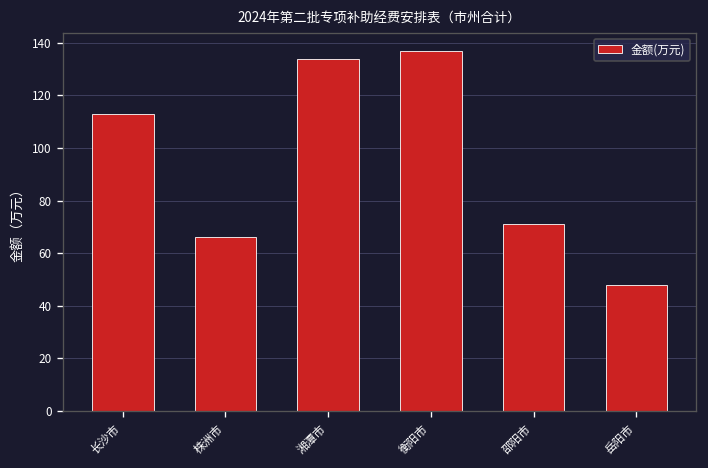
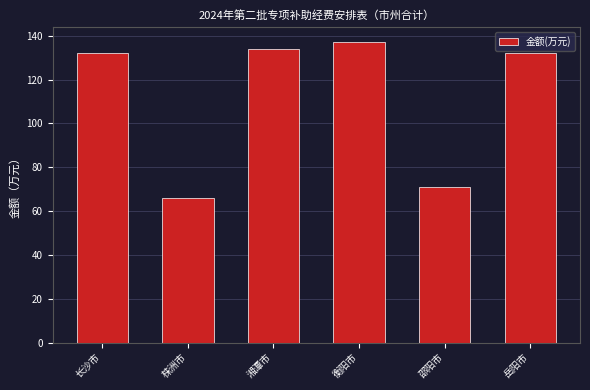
  {
-   "长沙市": 113,
+   "长沙市": 132,
    "株洲市": 66,
    "湘潭市": 134,
    "衡阳市": 137,
    "邵阳市": 71,
-   "岳阳市": 48
+   "岳阳市": 132
  }
